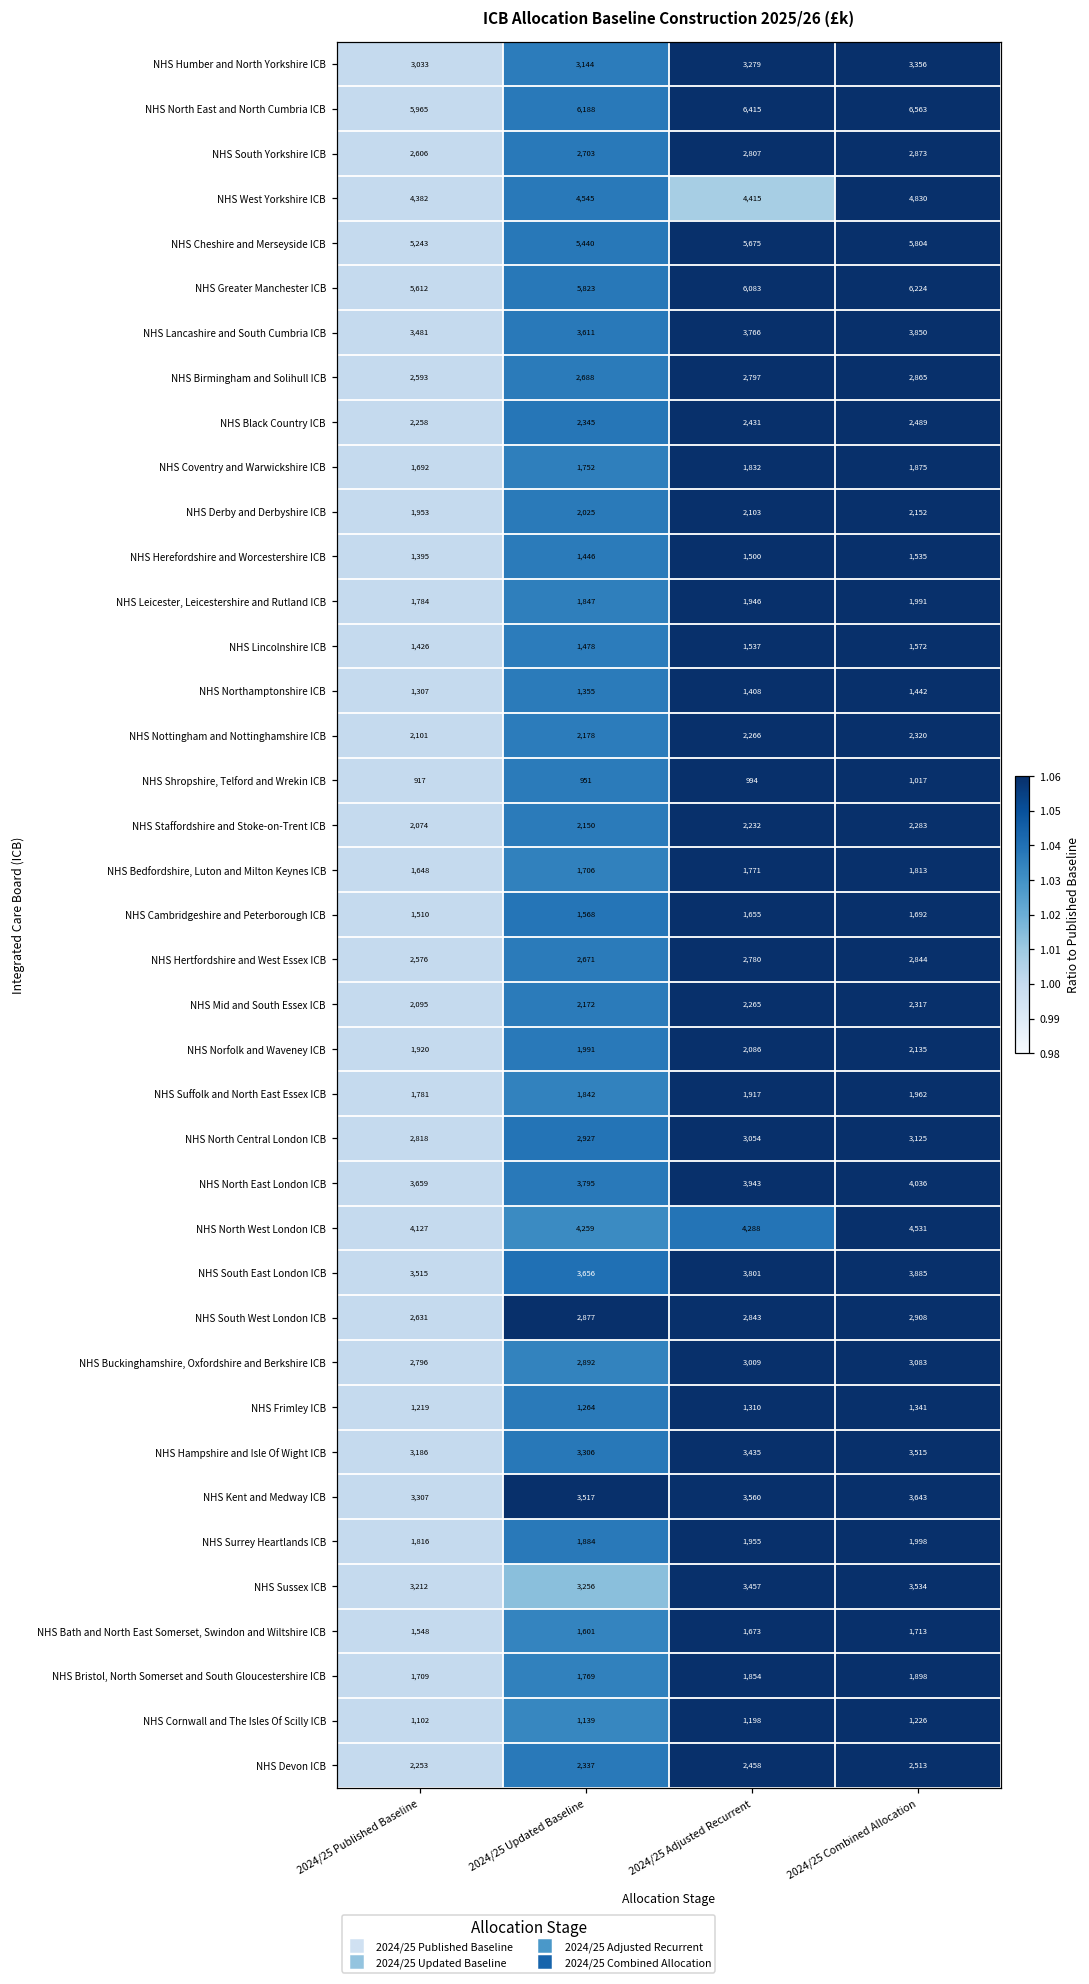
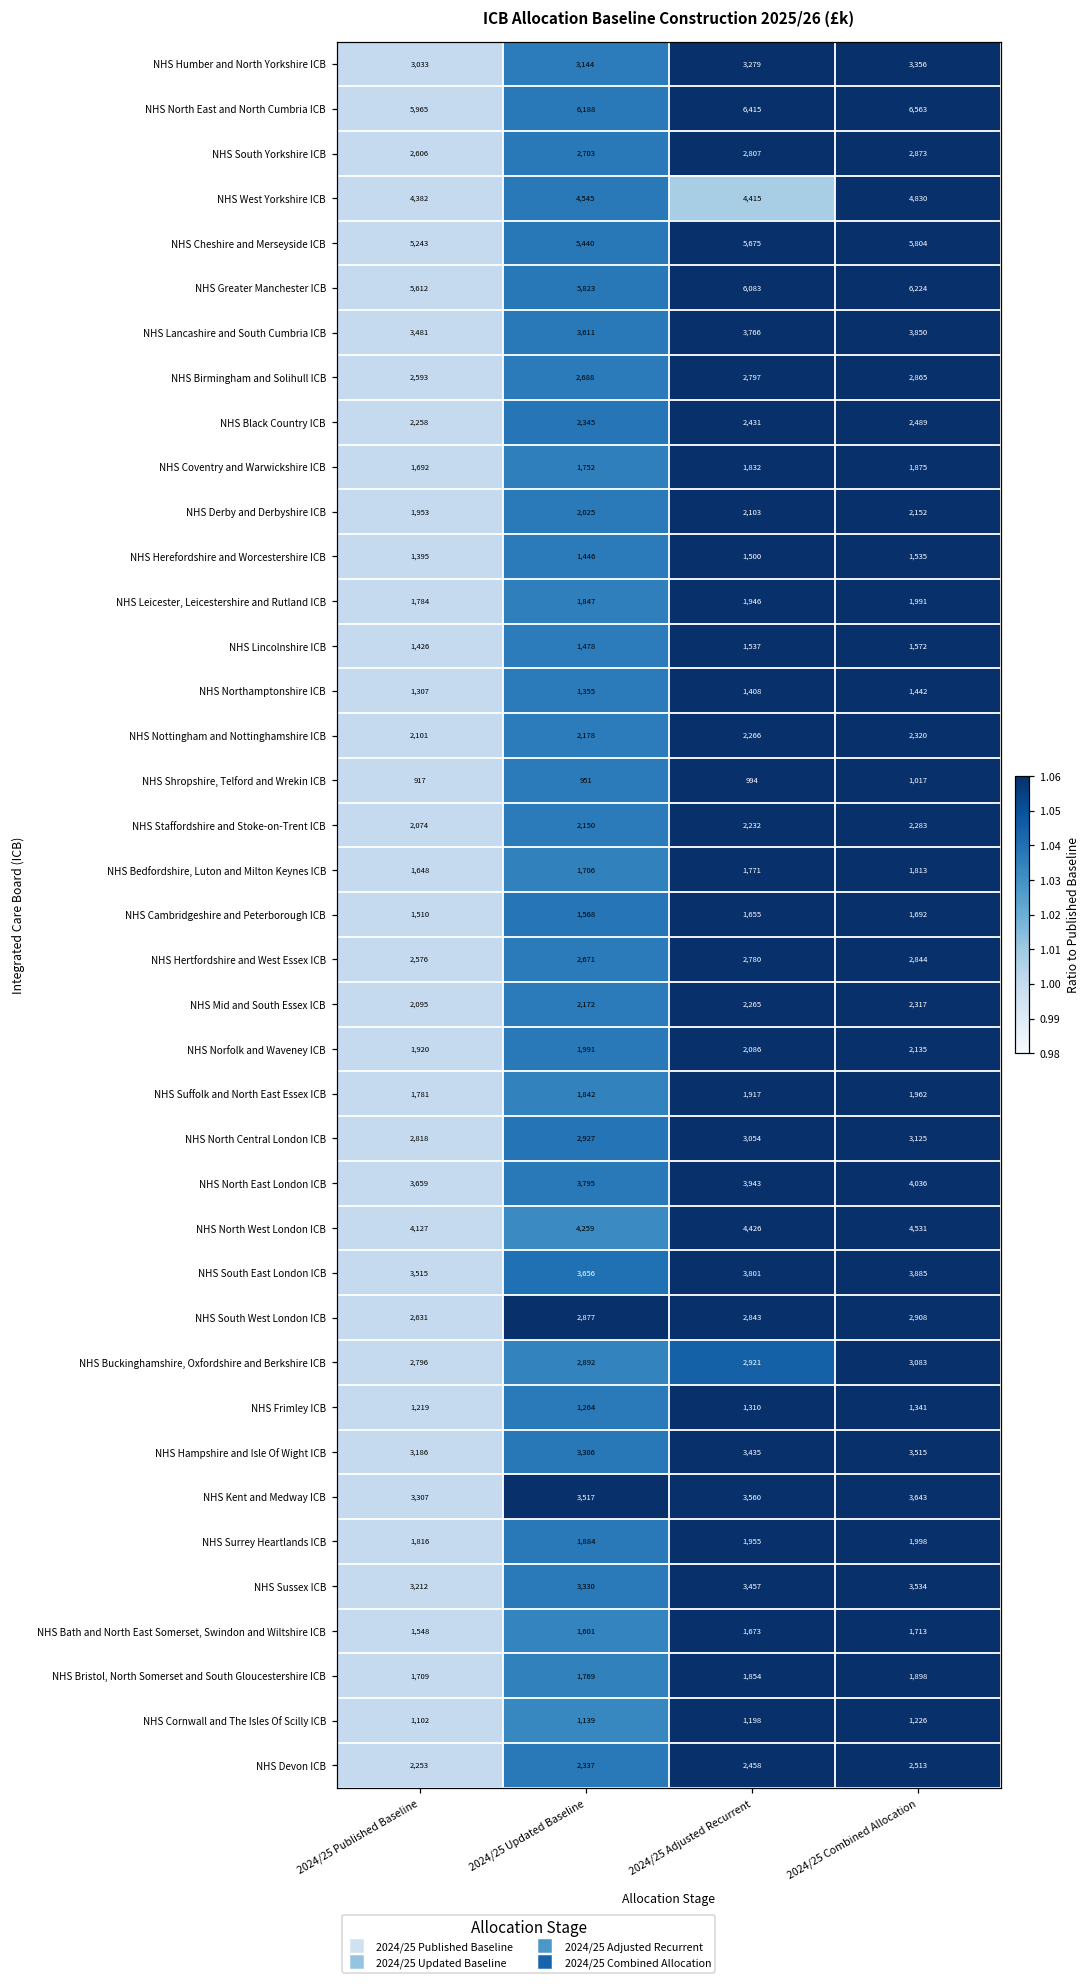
  {
    "NHS Humber and North Yorkshire ICB": {
      "2024/25 Published Baseline": "3,033",
      "2024/25 Updated Baseline": "3,144",
      "2024/25 Adjusted Recurrent": "3,279",
      "2024/25 Combined Allocation": "3,356"
    },
    "NHS North East and North Cumbria ICB": {
      "2024/25 Published Baseline": "5,965",
      "2024/25 Updated Baseline": "6,188",
      "2024/25 Adjusted Recurrent": "6,415",
      "2024/25 Combined Allocation": "6,563"
    },
    "NHS South Yorkshire ICB": {
      "2024/25 Published Baseline": "2,606",
      "2024/25 Updated Baseline": "2,703",
      "2024/25 Adjusted Recurrent": "2,807",
      "2024/25 Combined Allocation": "2,873"
    },
    "NHS West Yorkshire ICB": {
      "2024/25 Published Baseline": "4,382",
      "2024/25 Updated Baseline": "4,545",
      "2024/25 Adjusted Recurrent": "4,415",
      "2024/25 Combined Allocation": "4,830"
    },
    "NHS Cheshire and Merseyside ICB": {
      "2024/25 Published Baseline": "5,243",
      "2024/25 Updated Baseline": "5,440",
      "2024/25 Adjusted Recurrent": "5,675",
      "2024/25 Combined Allocation": "5,804"
    },
    "NHS Greater Manchester ICB": {
      "2024/25 Published Baseline": "5,612",
      "2024/25 Updated Baseline": "5,823",
      "2024/25 Adjusted Recurrent": "6,083",
      "2024/25 Combined Allocation": "6,224"
    },
    "NHS Lancashire and South Cumbria ICB": {
      "2024/25 Published Baseline": "3,481",
      "2024/25 Updated Baseline": "3,611",
      "2024/25 Adjusted Recurrent": "3,766",
      "2024/25 Combined Allocation": "3,850"
    },
    "NHS Birmingham and Solihull ICB": {
      "2024/25 Published Baseline": "2,593",
      "2024/25 Updated Baseline": "2,688",
      "2024/25 Adjusted Recurrent": "2,797",
      "2024/25 Combined Allocation": "2,865"
    },
    "NHS Black Country ICB": {
      "2024/25 Published Baseline": "2,258",
      "2024/25 Updated Baseline": "2,345",
      "2024/25 Adjusted Recurrent": "2,431",
      "2024/25 Combined Allocation": "2,489"
    },
    "NHS Coventry and Warwickshire ICB": {
      "2024/25 Published Baseline": "1,692",
      "2024/25 Updated Baseline": "1,752",
      "2024/25 Adjusted Recurrent": "1,832",
      "2024/25 Combined Allocation": "1,875"
    },
    "NHS Derby and Derbyshire ICB": {
      "2024/25 Published Baseline": "1,953",
      "2024/25 Updated Baseline": "2,025",
      "2024/25 Adjusted Recurrent": "2,103",
      "2024/25 Combined Allocation": "2,152"
    },
    "NHS Herefordshire and Worcestershire ICB": {
      "2024/25 Published Baseline": "1,395",
      "2024/25 Updated Baseline": "1,446",
      "2024/25 Adjusted Recurrent": "1,500",
      "2024/25 Combined Allocation": "1,535"
    },
    "NHS Leicester, Leicestershire and Rutland ICB": {
      "2024/25 Published Baseline": "1,784",
      "2024/25 Updated Baseline": "1,847",
      "2024/25 Adjusted Recurrent": "1,946",
      "2024/25 Combined Allocation": "1,991"
    },
    "NHS Lincolnshire ICB": {
      "2024/25 Published Baseline": "1,426",
      "2024/25 Updated Baseline": "1,478",
      "2024/25 Adjusted Recurrent": "1,537",
      "2024/25 Combined Allocation": "1,572"
    },
    "NHS Northamptonshire ICB": {
      "2024/25 Published Baseline": "1,307",
      "2024/25 Updated Baseline": "1,355",
      "2024/25 Adjusted Recurrent": "1,408",
      "2024/25 Combined Allocation": "1,442"
    },
    "NHS Nottingham and Nottinghamshire ICB": {
      "2024/25 Published Baseline": "2,101",
      "2024/25 Updated Baseline": "2,178",
      "2024/25 Adjusted Recurrent": "2,266",
      "2024/25 Combined Allocation": "2,320"
    },
    "NHS Shropshire, Telford and Wrekin ICB": {
      "2024/25 Published Baseline": "917",
      "2024/25 Updated Baseline": "951",
      "2024/25 Adjusted Recurrent": "994",
      "2024/25 Combined Allocation": "1,017"
    },
    "NHS Staffordshire and Stoke-on-Trent ICB": {
      "2024/25 Published Baseline": "2,074",
      "2024/25 Updated Baseline": "2,150",
      "2024/25 Adjusted Recurrent": "2,232",
      "2024/25 Combined Allocation": "2,283"
    },
    "NHS Bedfordshire, Luton and Milton Keynes ICB": {
      "2024/25 Published Baseline": "1,648",
      "2024/25 Updated Baseline": "1,706",
      "2024/25 Adjusted Recurrent": "1,771",
      "2024/25 Combined Allocation": "1,813"
    },
    "NHS Cambridgeshire and Peterborough ICB": {
      "2024/25 Published Baseline": "1,510",
      "2024/25 Updated Baseline": "1,568",
      "2024/25 Adjusted Recurrent": "1,655",
      "2024/25 Combined Allocation": "1,692"
    },
    "NHS Hertfordshire and West Essex ICB": {
      "2024/25 Published Baseline": "2,576",
      "2024/25 Updated Baseline": "2,671",
      "2024/25 Adjusted Recurrent": "2,780",
      "2024/25 Combined Allocation": "2,844"
    },
    "NHS Mid and South Essex ICB": {
      "2024/25 Published Baseline": "2,095",
      "2024/25 Updated Baseline": "2,172",
      "2024/25 Adjusted Recurrent": "2,265",
      "2024/25 Combined Allocation": "2,317"
    },
    "NHS Norfolk and Waveney ICB": {
      "2024/25 Published Baseline": "1,920",
      "2024/25 Updated Baseline": "1,991",
      "2024/25 Adjusted Recurrent": "2,086",
      "2024/25 Combined Allocation": "2,135"
    },
    "NHS Suffolk and North East Essex ICB": {
      "2024/25 Published Baseline": "1,781",
      "2024/25 Updated Baseline": "1,842",
      "2024/25 Adjusted Recurrent": "1,917",
      "2024/25 Combined Allocation": "1,962"
    },
    "NHS North Central London ICB": {
      "2024/25 Published Baseline": "2,818",
      "2024/25 Updated Baseline": "2,927",
      "2024/25 Adjusted Recurrent": "3,054",
      "2024/25 Combined Allocation": "3,125"
    },
    "NHS North East London ICB": {
      "2024/25 Published Baseline": "3,659",
      "2024/25 Updated Baseline": "3,795",
      "2024/25 Adjusted Recurrent": "3,943",
      "2024/25 Combined Allocation": "4,036"
    },
    "NHS North West London ICB": {
      "2024/25 Published Baseline": "4,127",
      "2024/25 Updated Baseline": "4,259",
-     "2024/25 Adjusted Recurrent": "4,288",
+     "2024/25 Adjusted Recurrent": "4,426",
      "2024/25 Combined Allocation": "4,531"
    },
    "NHS South East London ICB": {
      "2024/25 Published Baseline": "3,515",
      "2024/25 Updated Baseline": "3,656",
      "2024/25 Adjusted Recurrent": "3,801",
      "2024/25 Combined Allocation": "3,885"
    },
    "NHS South West London ICB": {
      "2024/25 Published Baseline": "2,631",
      "2024/25 Updated Baseline": "2,877",
      "2024/25 Adjusted Recurrent": "2,843",
      "2024/25 Combined Allocation": "2,908"
    },
    "NHS Buckinghamshire, Oxfordshire and Berkshire ICB": {
      "2024/25 Published Baseline": "2,796",
      "2024/25 Updated Baseline": "2,892",
-     "2024/25 Adjusted Recurrent": "3,009",
+     "2024/25 Adjusted Recurrent": "2,921",
      "2024/25 Combined Allocation": "3,083"
    },
    "NHS Frimley ICB": {
      "2024/25 Published Baseline": "1,219",
      "2024/25 Updated Baseline": "1,264",
      "2024/25 Adjusted Recurrent": "1,310",
      "2024/25 Combined Allocation": "1,341"
    },
    "NHS Hampshire and Isle Of Wight ICB": {
      "2024/25 Published Baseline": "3,186",
      "2024/25 Updated Baseline": "3,306",
      "2024/25 Adjusted Recurrent": "3,435",
      "2024/25 Combined Allocation": "3,515"
    },
    "NHS Kent and Medway ICB": {
      "2024/25 Published Baseline": "3,307",
      "2024/25 Updated Baseline": "3,517",
      "2024/25 Adjusted Recurrent": "3,560",
      "2024/25 Combined Allocation": "3,643"
    },
    "NHS Surrey Heartlands ICB": {
      "2024/25 Published Baseline": "1,816",
      "2024/25 Updated Baseline": "1,884",
      "2024/25 Adjusted Recurrent": "1,955",
      "2024/25 Combined Allocation": "1,998"
    },
    "NHS Sussex ICB": {
      "2024/25 Published Baseline": "3,212",
-     "2024/25 Updated Baseline": "3,256",
+     "2024/25 Updated Baseline": "3,330",
      "2024/25 Adjusted Recurrent": "3,457",
      "2024/25 Combined Allocation": "3,534"
    },
    "NHS Bath and North East Somerset, Swindon and Wiltshire ICB": {
      "2024/25 Published Baseline": "1,548",
      "2024/25 Updated Baseline": "1,601",
      "2024/25 Adjusted Recurrent": "1,673",
      "2024/25 Combined Allocation": "1,713"
    },
    "NHS Bristol, North Somerset and South Gloucestershire ICB": {
      "2024/25 Published Baseline": "1,709",
      "2024/25 Updated Baseline": "1,769",
      "2024/25 Adjusted Recurrent": "1,854",
      "2024/25 Combined Allocation": "1,898"
    },
    "NHS Cornwall and The Isles Of Scilly ICB": {
      "2024/25 Published Baseline": "1,102",
      "2024/25 Updated Baseline": "1,139",
      "2024/25 Adjusted Recurrent": "1,198",
      "2024/25 Combined Allocation": "1,226"
    },
    "NHS Devon ICB": {
      "2024/25 Published Baseline": "2,253",
      "2024/25 Updated Baseline": "2,337",
      "2024/25 Adjusted Recurrent": "2,458",
      "2024/25 Combined Allocation": "2,513"
    }
  }
